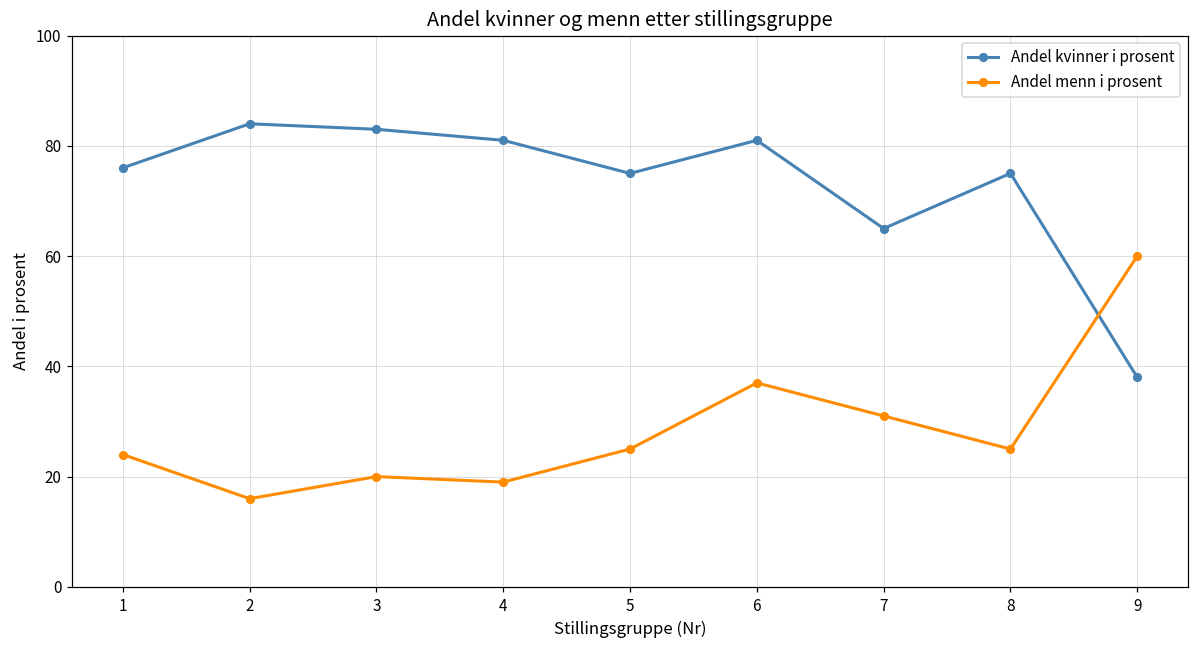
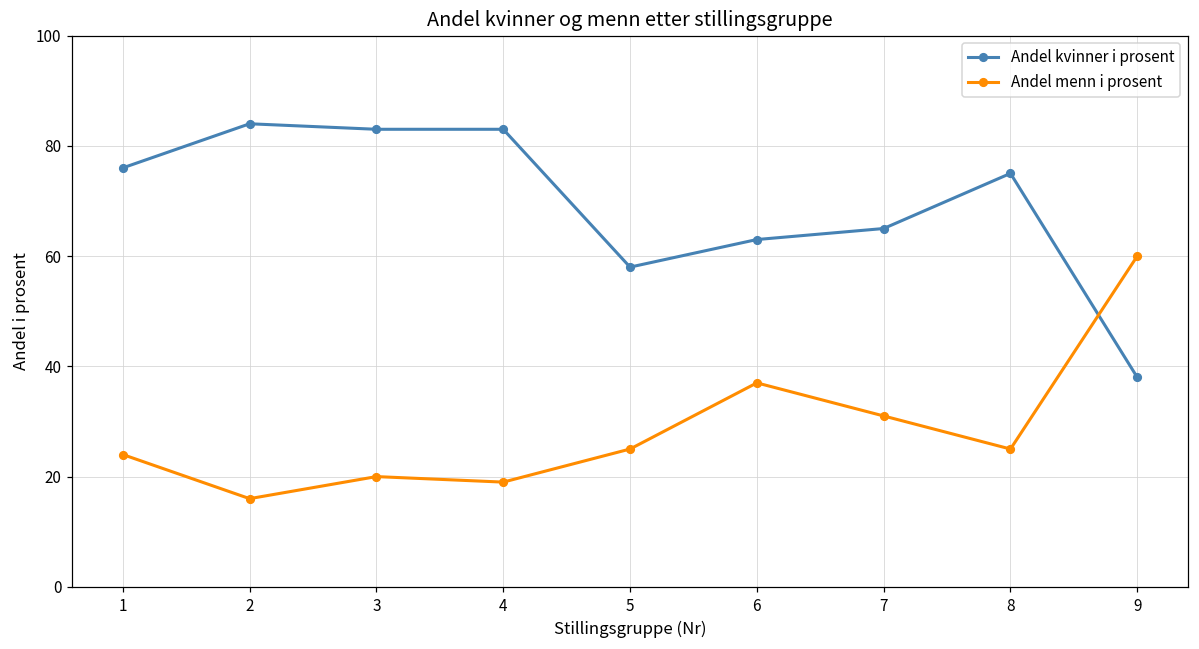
  {
    "Andel kvinner i prosent": {
      "1": 76,
      "2": 84,
      "3": 83,
-     "4": 81,
-     "5": 75,
-     "6": 81,
+     "4": 83,
+     "5": 58,
+     "6": 63,
      "7": 65,
      "8": 75,
      "9": 38
    },
    "Andel menn i prosent": {
      "1": 24,
      "2": 16,
      "3": 20,
      "4": 19,
      "5": 25,
      "6": 37,
      "7": 31,
      "8": 25,
      "9": 60
    }
  }
